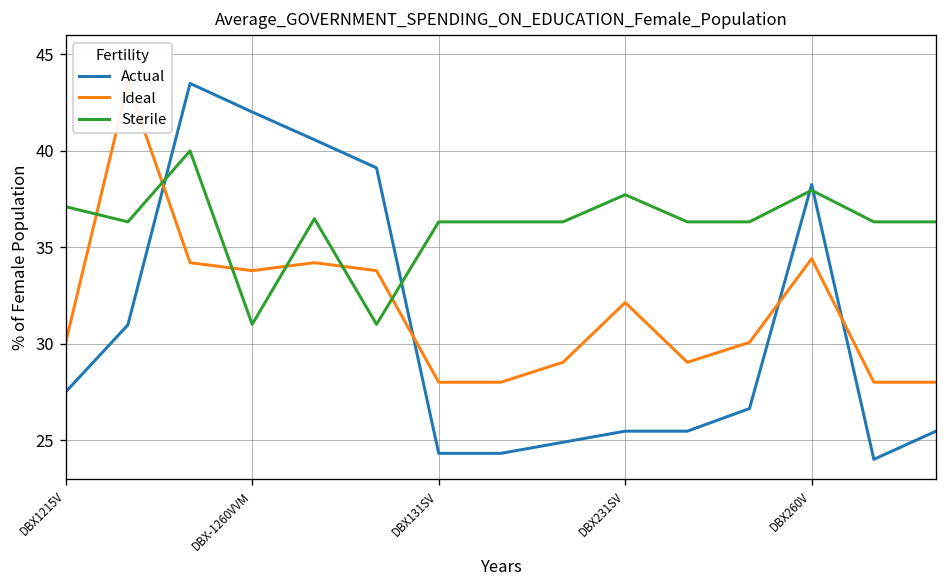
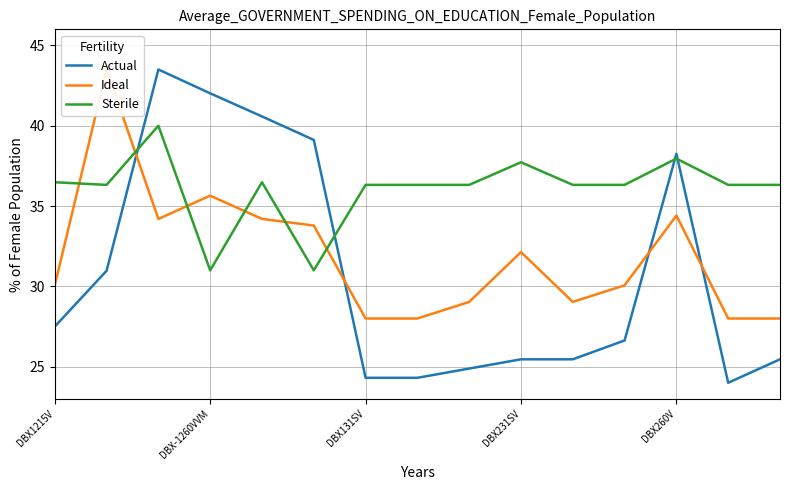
  {
    "Actual": {
      "DBX1215V": 27.5,
      "DBX-1260VVM": 42.0,
      "DBX131SV": 24.3,
      "DBX231SV": 25.5,
      "DBX260V": 38.3
    },
    "Ideal": {
      "DBX1215V": 30.1,
-     "DBX-1260VVM": 33.8,
+     "DBX-1260VVM": 35.6,
      "DBX131SV": 28.0,
      "DBX231SV": 32.1,
      "DBX260V": 34.4
    },
    "Sterile": {
-     "DBX1215V": 37.1,
+     "DBX1215V": 36.5,
      "DBX-1260VVM": 31.0,
      "DBX131SV": 36.3,
      "DBX231SV": 37.7,
      "DBX260V": 38.0
    }
  }
